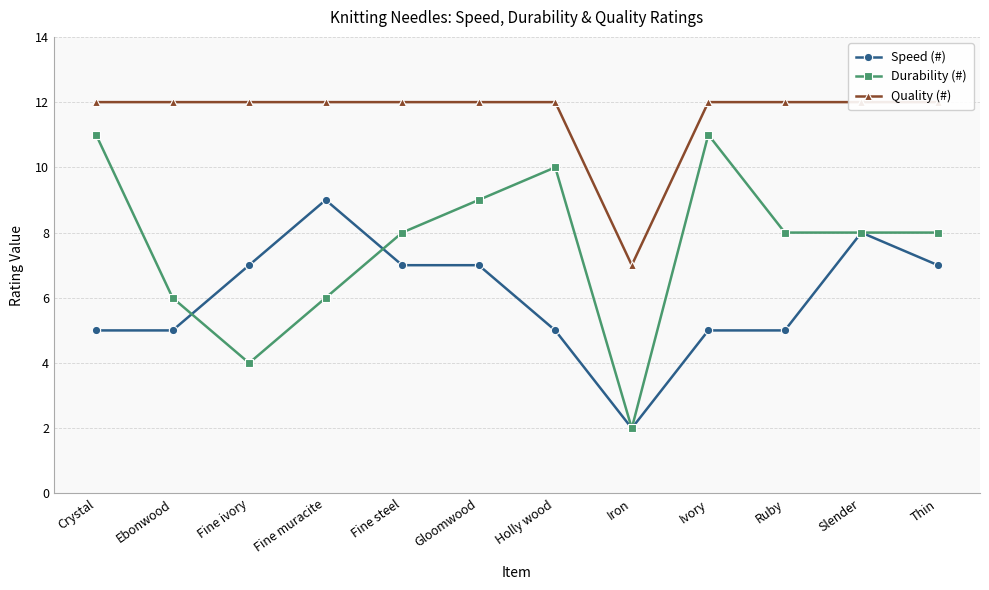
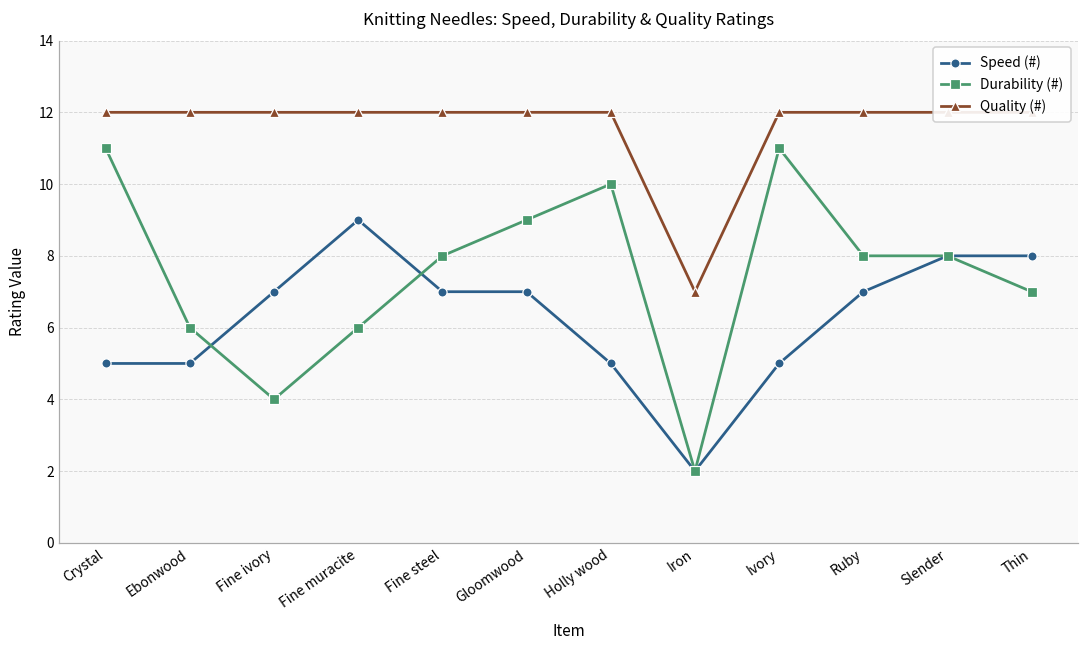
  {
    "Speed (#)": {
      "Crystal": 5,
      "Ebonwood": 5,
      "Fine ivory": 7,
      "Fine muracite": 9,
      "Fine steel": 7,
      "Gloomwood": 7,
      "Holly wood": 5,
      "Ivory": 5,
-     "Ruby": 5,
-     "Thin": 7
+     "Ruby": 7,
+     "Thin": 8
    },
    "Durability (#)": {
      "Crystal": 11,
      "Ebonwood": 6,
      "Fine ivory": 4,
      "Fine muracite": 6,
      "Fine steel": 8,
      "Gloomwood": 9,
      "Holly wood": 10,
      "Ivory": 11,
      "Ruby": 8,
-     "Thin": 8
+     "Thin": 7
    },
    "Quality (#)": {
      "Crystal": 12,
      "Ebonwood": 12,
      "Fine ivory": 12,
      "Fine muracite": 12,
      "Fine steel": 12,
      "Gloomwood": 12,
      "Holly wood": 12,
      "Iron": 7,
      "Ivory": 12,
      "Ruby": 12
    }
  }
